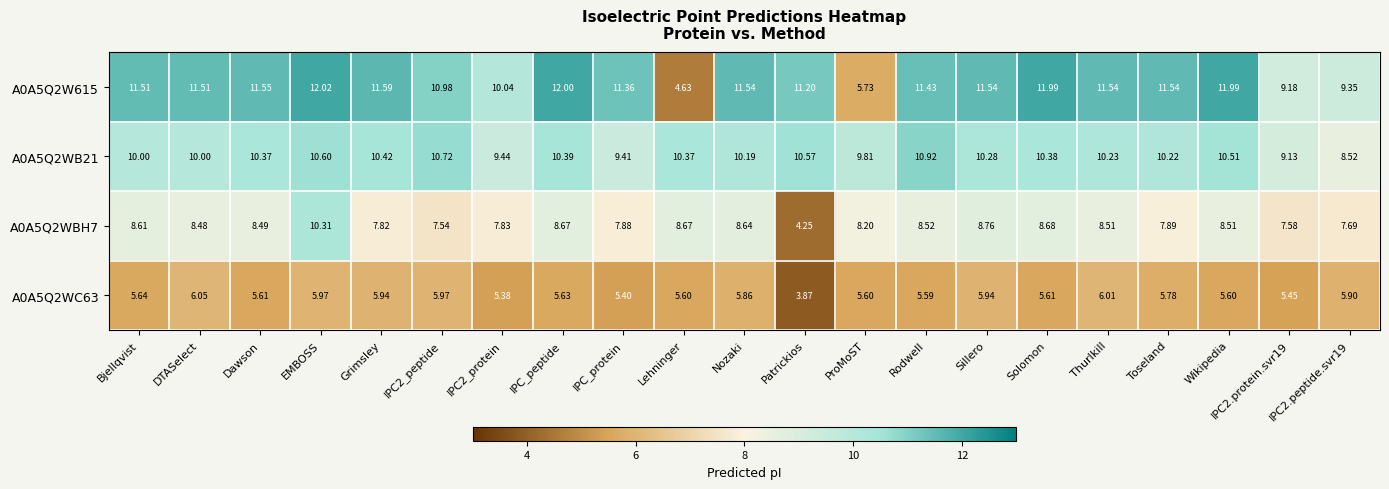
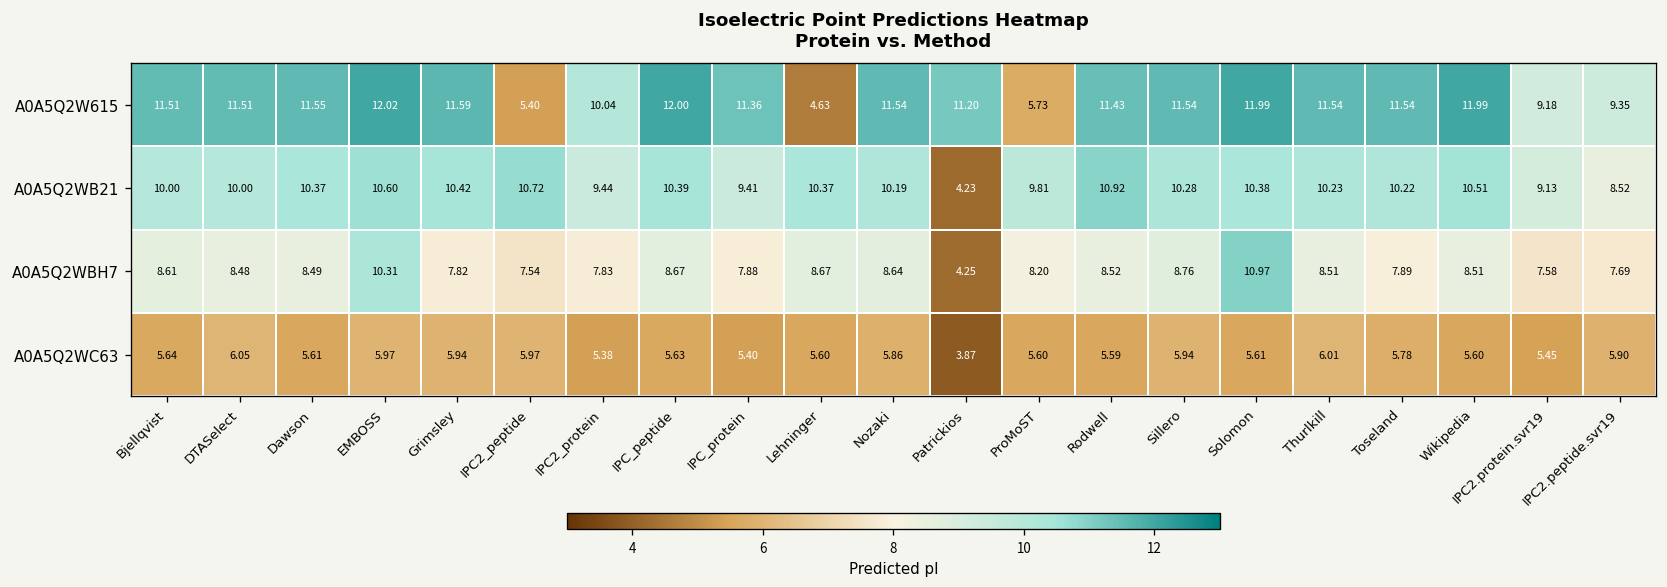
  {
    "A0A5Q2W615": {
      "Bjellqvist": 11.51,
      "DTASelect": 11.51,
      "Dawson": 11.55,
      "EMBOSS": 12.02,
      "Grimsley": 11.59,
-     "IPC2_peptide": 10.98,
+     "IPC2_peptide": 5.40,
      "IPC2_protein": 10.04,
      "IPC_peptide": 12.00,
      "IPC_protein": 11.36,
      "Lehninger": 4.63,
      "Nozaki": 11.54,
      "Patrickios": 11.20,
      "ProMoST": 5.73,
      "Rodwell": 11.43,
      "Sillero": 11.54,
      "Solomon": 11.99,
      "Thurlkill": 11.54,
      "Toseland": 11.54,
      "Wikipedia": 11.99,
      "IPC2.protein.svr19": 9.18,
      "IPC2.peptide.svr19": 9.35
    },
    "A0A5Q2WB21": {
      "Bjellqvist": 10.00,
      "DTASelect": 10.00,
      "Dawson": 10.37,
      "EMBOSS": 10.60,
      "Grimsley": 10.42,
      "IPC2_peptide": 10.72,
      "IPC2_protein": 9.44,
      "IPC_peptide": 10.39,
      "IPC_protein": 9.41,
      "Lehninger": 10.37,
      "Nozaki": 10.19,
-     "Patrickios": 10.57,
+     "Patrickios": 4.23,
      "ProMoST": 9.81,
      "Rodwell": 10.92,
      "Sillero": 10.28,
      "Solomon": 10.38,
      "Thurlkill": 10.23,
      "Toseland": 10.22,
      "Wikipedia": 10.51,
      "IPC2.protein.svr19": 9.13,
      "IPC2.peptide.svr19": 8.52
    },
    "A0A5Q2WBH7": {
      "Bjellqvist": 8.61,
      "DTASelect": 8.48,
      "Dawson": 8.49,
      "EMBOSS": 10.31,
      "Grimsley": 7.82,
      "IPC2_peptide": 7.54,
      "IPC2_protein": 7.83,
      "IPC_peptide": 8.67,
      "IPC_protein": 7.88,
      "Lehninger": 8.67,
      "Nozaki": 8.64,
      "Patrickios": 4.25,
      "ProMoST": 8.20,
      "Rodwell": 8.52,
      "Sillero": 8.76,
-     "Solomon": 8.68,
+     "Solomon": 10.97,
      "Thurlkill": 8.51,
      "Toseland": 7.89,
      "Wikipedia": 8.51,
      "IPC2.protein.svr19": 7.58,
      "IPC2.peptide.svr19": 7.69
    },
    "A0A5Q2WC63": {
      "Bjellqvist": 5.64,
      "DTASelect": 6.05,
      "Dawson": 5.61,
      "EMBOSS": 5.97,
      "Grimsley": 5.94,
      "IPC2_peptide": 5.97,
      "IPC2_protein": 5.38,
      "IPC_peptide": 5.63,
      "IPC_protein": 5.40,
      "Lehninger": 5.60,
      "Nozaki": 5.86,
      "Patrickios": 3.87,
      "ProMoST": 5.60,
      "Rodwell": 5.59,
      "Sillero": 5.94,
      "Solomon": 5.61,
      "Thurlkill": 6.01,
      "Toseland": 5.78,
      "Wikipedia": 5.60,
      "IPC2.protein.svr19": 5.45,
      "IPC2.peptide.svr19": 5.90
    }
  }
